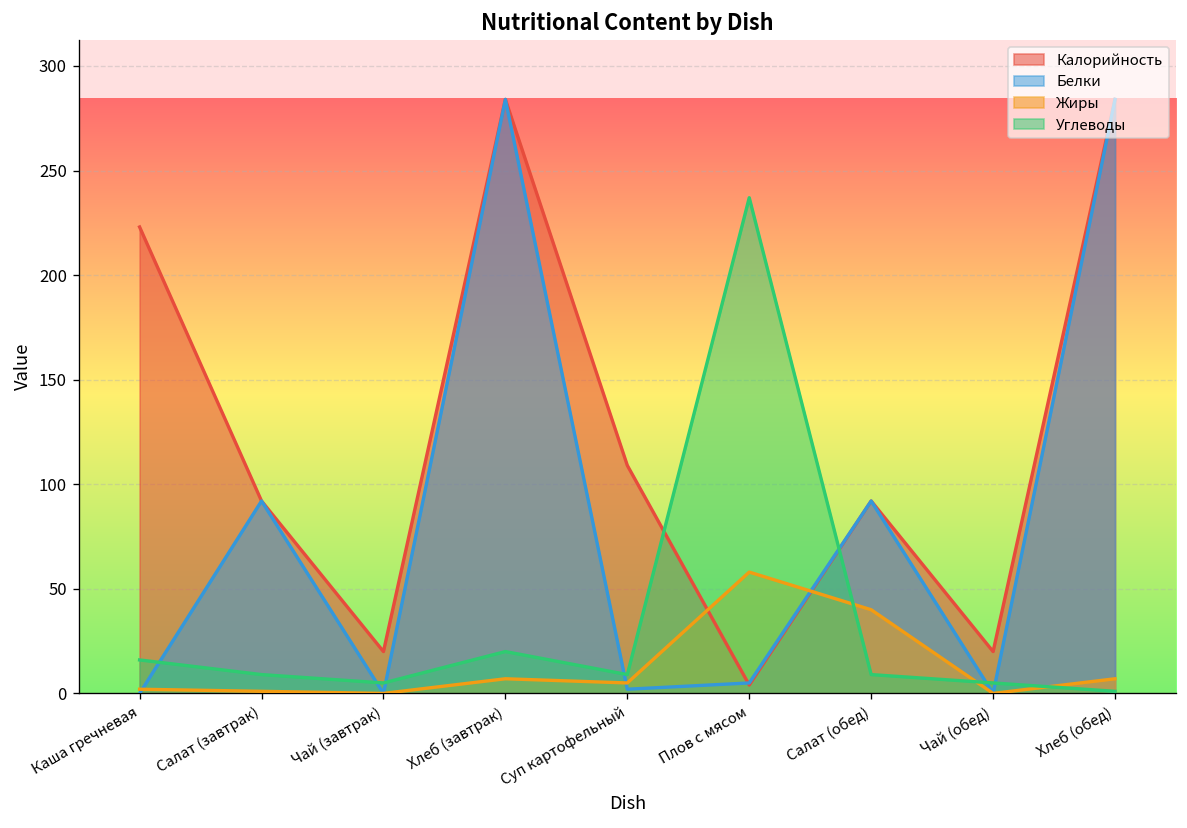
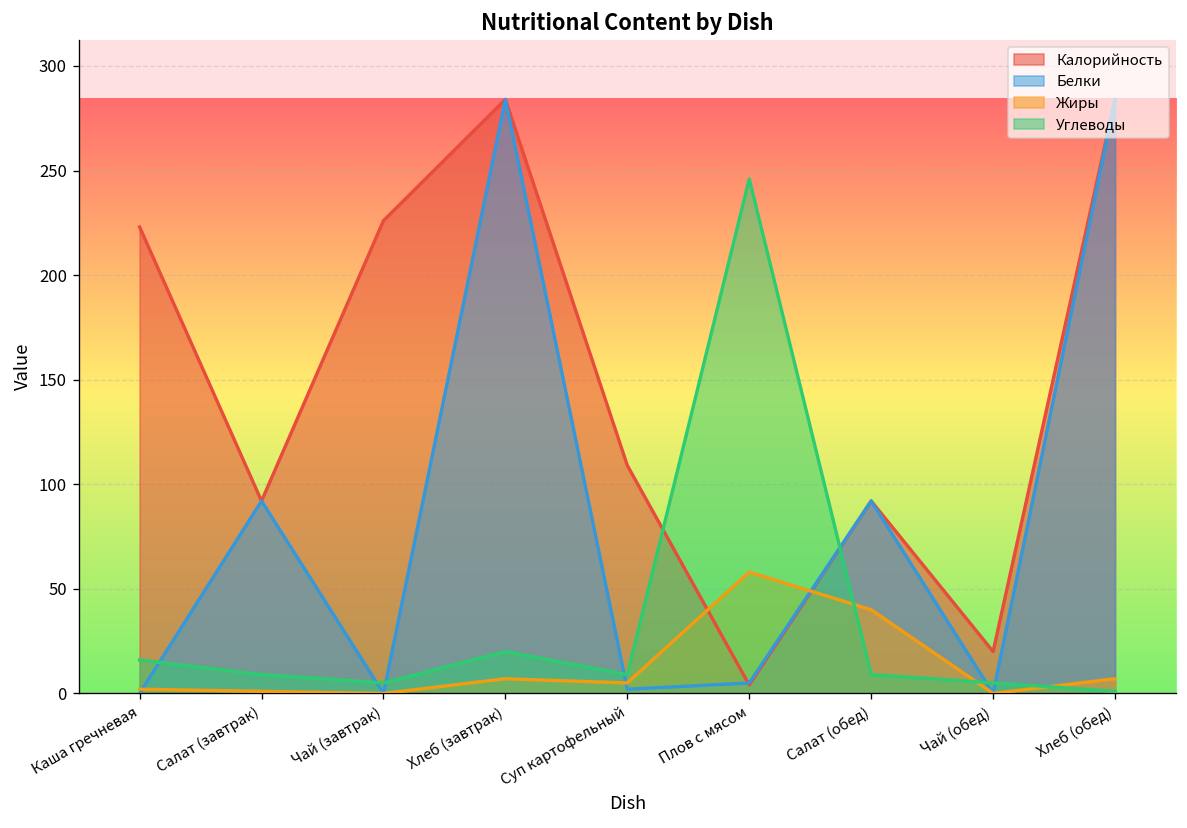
  {
    "Калорийность": {
      "Каша гречневая": 223,
-     "Чай (завтрак)": 20,
+     "Чай (завтрак)": 226,
      "Суп картофельный": 109,
      "Чай (обед)": 20
    },
    "Белки": {
      "Каша гречневая": 0,
      "Суп картофельный": 2
    },
    "Жиры": {
      "Каша гречневая": 2,
      "Салат (завтрак)": 1,
      "Хлеб (завтрак)": 7,
      "Суп картофельный": 5,
      "Плов с мясом": 58,
      "Салат (обед)": 40,
      "Хлеб (обед)": 7
    },
    "Углеводы": {
      "Каша гречневая": 16,
      "Салат (завтрак)": 9,
      "Чай (завтрак)": 5,
      "Хлеб (завтрак)": 20,
      "Суп картофельный": 9,
-     "Плов с мясом": 237,
+     "Плов с мясом": 246,
      "Салат (обед)": 9,
      "Чай (обед)": 5,
      "Хлеб (обед)": 1
    }
  }
